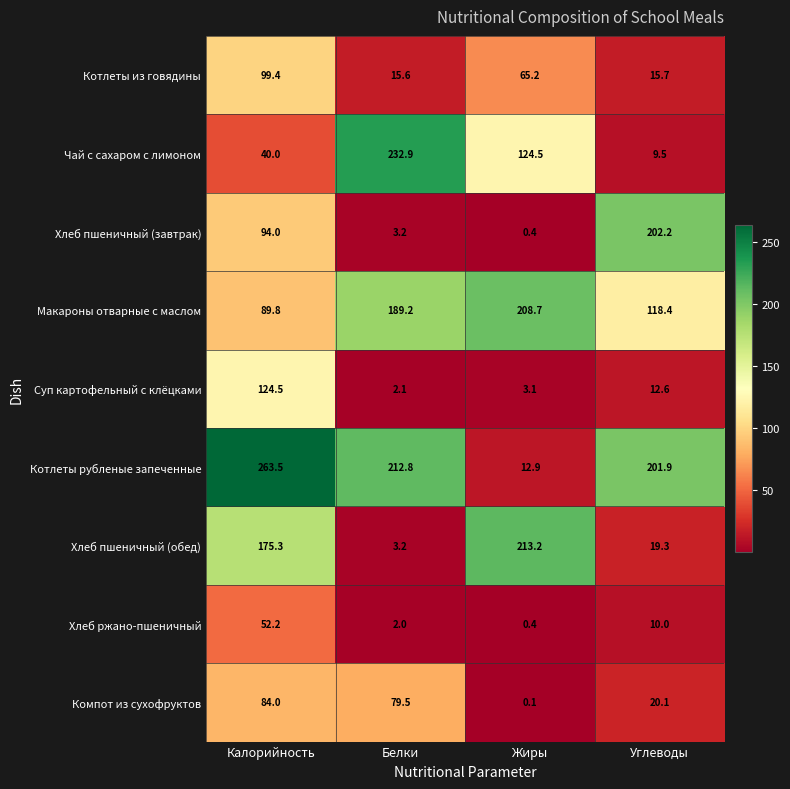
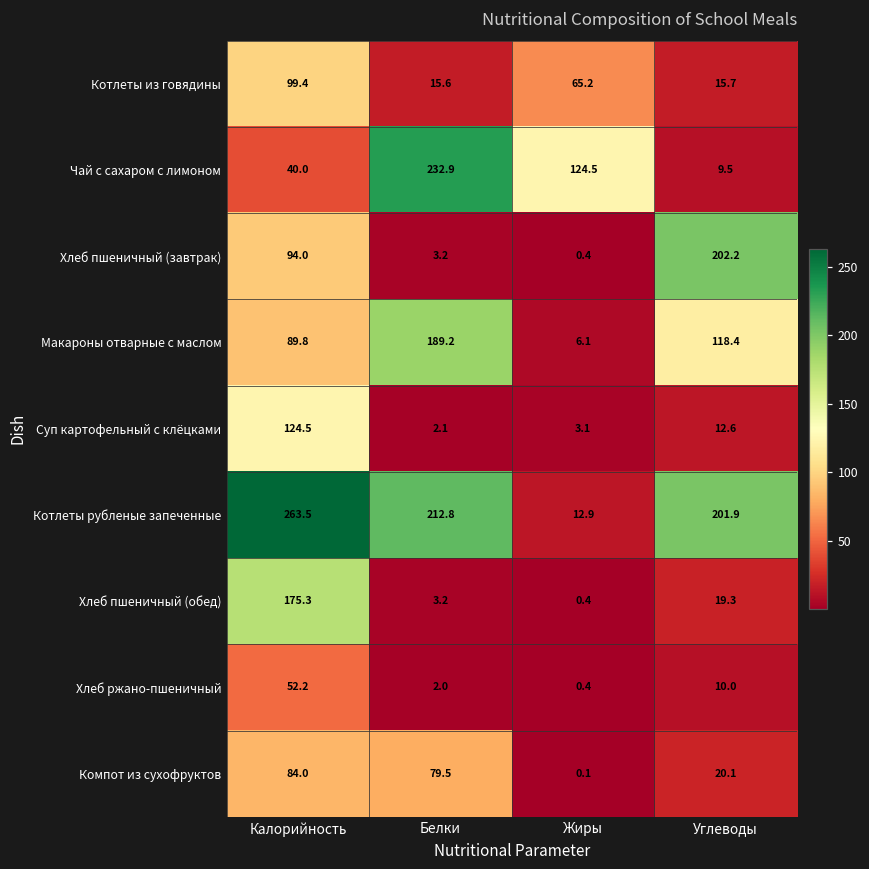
  {
    "Котлеты из говядины": {
      "Калорийность": 99.4,
      "Белки": 15.6,
      "Жиры": 65.2,
      "Углеводы": 15.7
    },
    "Чай с сахаром с лимоном": {
      "Калорийность": 40.0,
      "Белки": 232.9,
      "Жиры": 124.5,
      "Углеводы": 9.5
    },
    "Хлеб пшеничный (завтрак)": {
      "Калорийность": 94.0,
      "Белки": 3.2,
      "Жиры": 0.4,
      "Углеводы": 202.2
    },
    "Макароны отварные с маслом": {
      "Калорийность": 89.8,
      "Белки": 189.2,
-     "Жиры": 208.7,
+     "Жиры": 6.1,
      "Углеводы": 118.4
    },
    "Суп картофельный с клёцками": {
      "Калорийность": 124.5,
      "Белки": 2.1,
      "Жиры": 3.1,
      "Углеводы": 12.6
    },
    "Котлеты рубленые запеченные": {
      "Калорийность": 263.5,
      "Белки": 212.8,
      "Жиры": 12.9,
      "Углеводы": 201.9
    },
    "Хлеб пшеничный (обед)": {
      "Калорийность": 175.3,
      "Белки": 3.2,
-     "Жиры": 213.2,
+     "Жиры": 0.4,
      "Углеводы": 19.3
    },
    "Хлеб ржано-пшеничный": {
      "Калорийность": 52.2,
      "Белки": 2.0,
      "Жиры": 0.4,
      "Углеводы": 10.0
    },
    "Компот из сухофруктов": {
      "Калорийность": 84.0,
      "Белки": 79.5,
      "Жиры": 0.1,
      "Углеводы": 20.1
    }
  }
